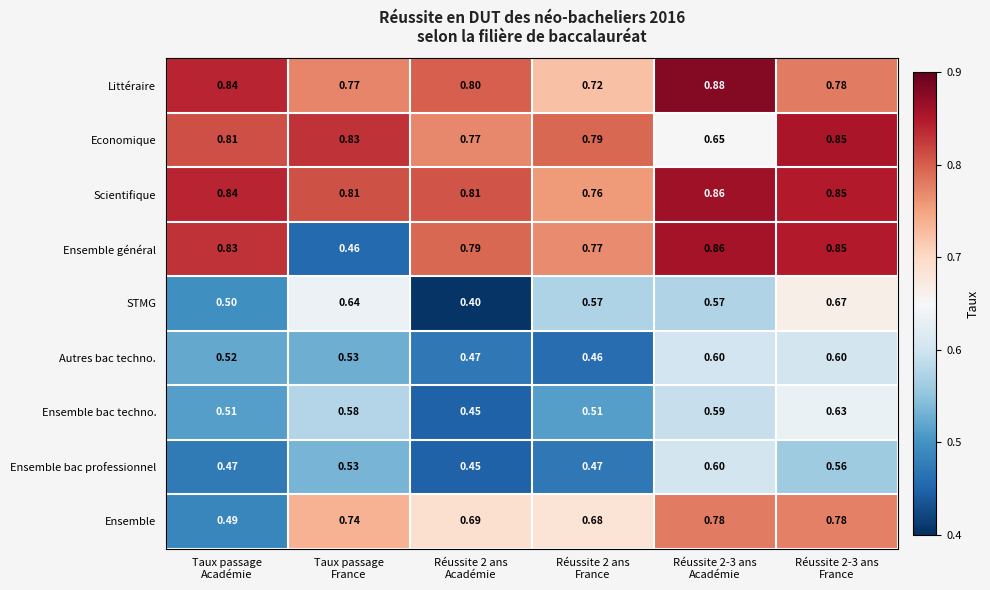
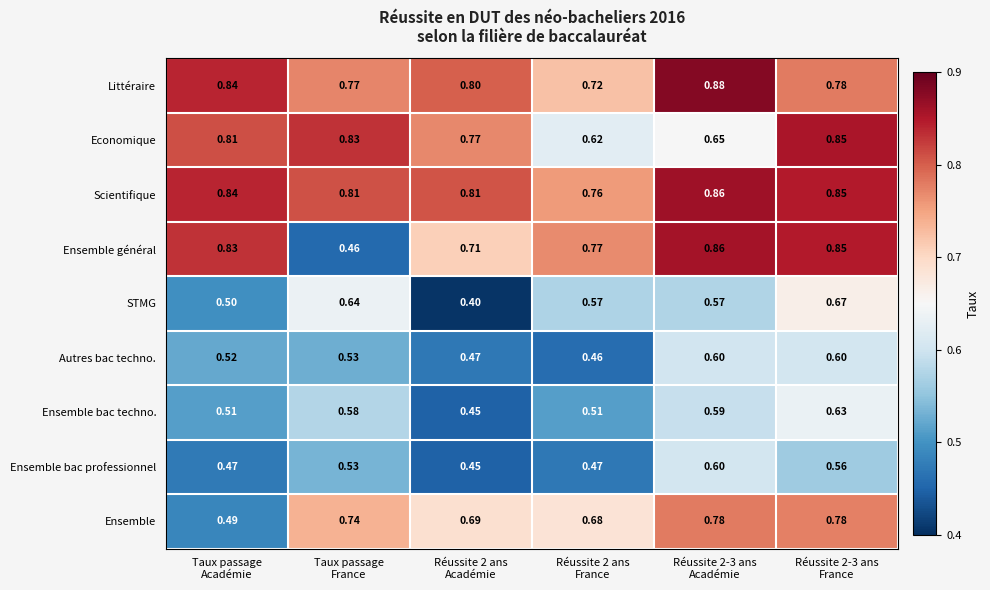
  {
    "Littéraire": {
      "Taux passage Académie": 0.84,
      "Taux passage France": 0.77,
      "Réussite 2 ans Académie": 0.80,
      "Réussite 2 ans France": 0.72,
      "Réussite 2-3 ans Académie": 0.88,
      "Réussite 2-3 ans France": 0.78
    },
    "Economique": {
      "Taux passage Académie": 0.81,
      "Taux passage France": 0.83,
      "Réussite 2 ans Académie": 0.77,
-     "Réussite 2 ans France": 0.79,
+     "Réussite 2 ans France": 0.62,
      "Réussite 2-3 ans Académie": 0.65,
      "Réussite 2-3 ans France": 0.85
    },
    "Scientifique": {
      "Taux passage Académie": 0.84,
      "Taux passage France": 0.81,
      "Réussite 2 ans Académie": 0.81,
      "Réussite 2 ans France": 0.76,
      "Réussite 2-3 ans Académie": 0.86,
      "Réussite 2-3 ans France": 0.85
    },
    "Ensemble général": {
      "Taux passage Académie": 0.83,
      "Taux passage France": 0.46,
-     "Réussite 2 ans Académie": 0.79,
+     "Réussite 2 ans Académie": 0.71,
      "Réussite 2 ans France": 0.77,
      "Réussite 2-3 ans Académie": 0.86,
      "Réussite 2-3 ans France": 0.85
    },
    "STMG": {
      "Taux passage Académie": 0.50,
      "Taux passage France": 0.64,
      "Réussite 2 ans Académie": 0.40,
      "Réussite 2 ans France": 0.57,
      "Réussite 2-3 ans Académie": 0.57,
      "Réussite 2-3 ans France": 0.67
    },
    "Autres bac techno.": {
      "Taux passage Académie": 0.52,
      "Taux passage France": 0.53,
      "Réussite 2 ans Académie": 0.47,
      "Réussite 2 ans France": 0.46,
      "Réussite 2-3 ans Académie": 0.60,
      "Réussite 2-3 ans France": 0.60
    },
    "Ensemble bac techno.": {
      "Taux passage Académie": 0.51,
      "Taux passage France": 0.58,
      "Réussite 2 ans Académie": 0.45,
      "Réussite 2 ans France": 0.51,
      "Réussite 2-3 ans Académie": 0.59,
      "Réussite 2-3 ans France": 0.63
    },
    "Ensemble bac professionnel": {
      "Taux passage Académie": 0.47,
      "Taux passage France": 0.53,
      "Réussite 2 ans Académie": 0.45,
      "Réussite 2 ans France": 0.47,
      "Réussite 2-3 ans Académie": 0.60,
      "Réussite 2-3 ans France": 0.56
    },
    "Ensemble": {
      "Taux passage Académie": 0.49,
      "Taux passage France": 0.74,
      "Réussite 2 ans Académie": 0.69,
      "Réussite 2 ans France": 0.68,
      "Réussite 2-3 ans Académie": 0.78,
      "Réussite 2-3 ans France": 0.78
    }
  }
